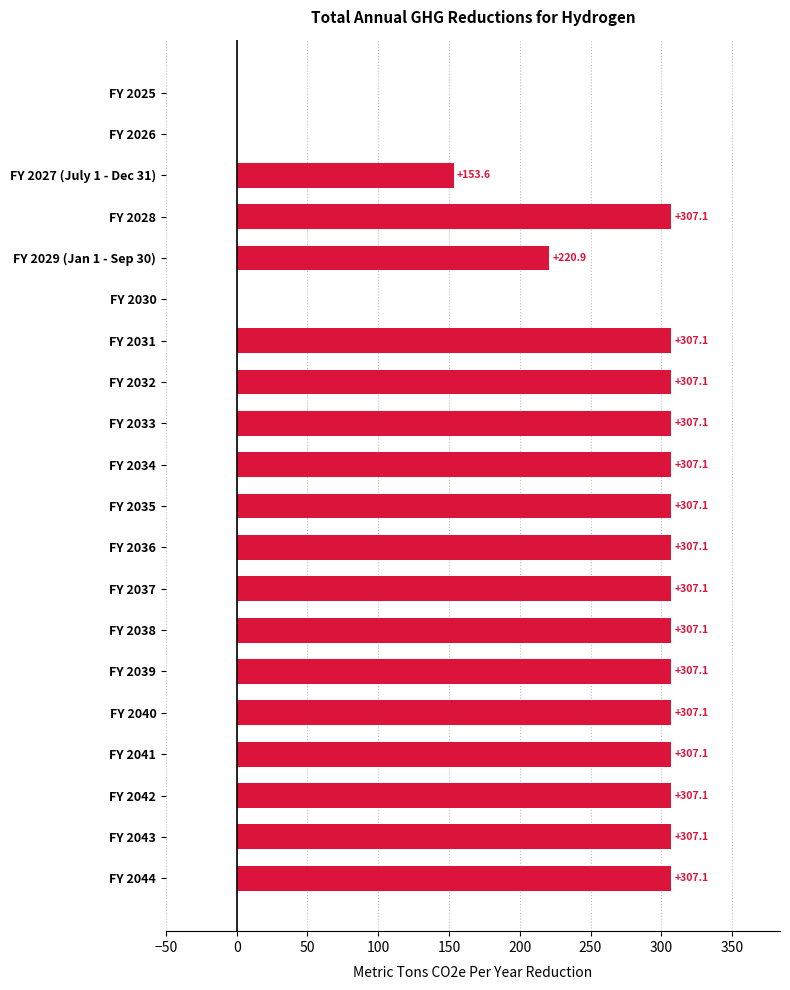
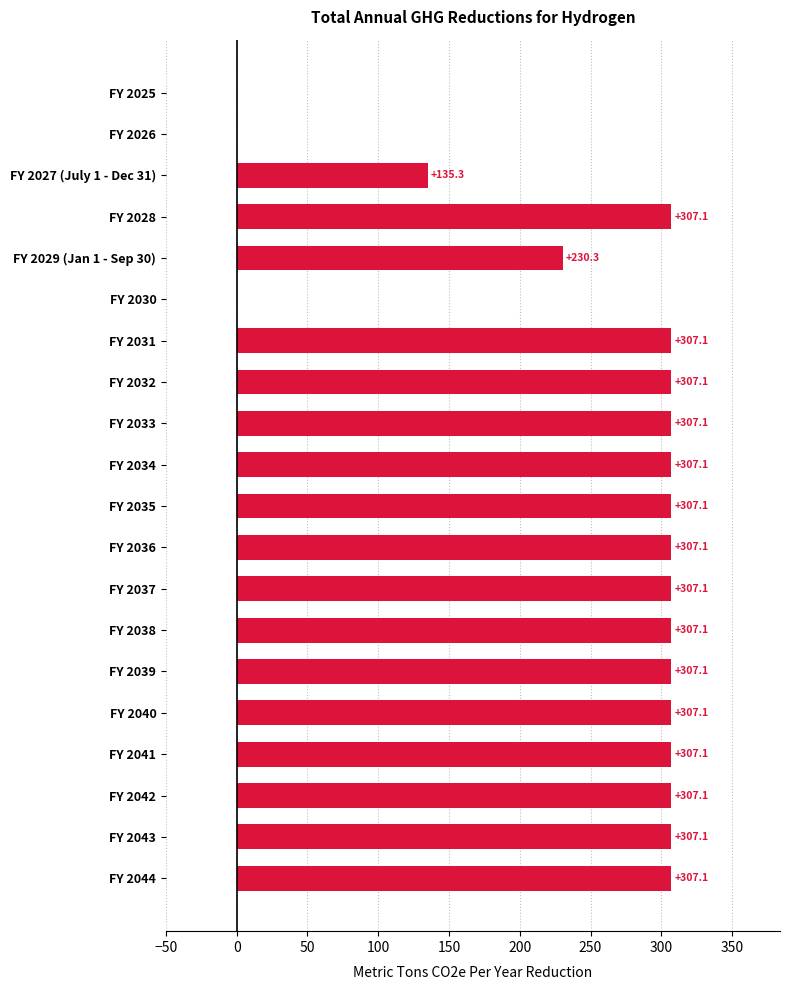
  {
-   "FY 2027 (July 1 - Dec 31)": "+153.6",
+   "FY 2027 (July 1 - Dec 31)": "+135.3",
    "FY 2028": "+307.1",
-   "FY 2029 (Jan 1 - Sep 30)": "+220.9",
+   "FY 2029 (Jan 1 - Sep 30)": "+230.3",
    "FY 2031": "+307.1",
    "FY 2032": "+307.1",
    "FY 2033": "+307.1",
    "FY 2034": "+307.1",
    "FY 2035": "+307.1",
    "FY 2036": "+307.1",
    "FY 2037": "+307.1",
    "FY 2038": "+307.1",
    "FY 2039": "+307.1",
    "FY 2040": "+307.1",
    "FY 2041": "+307.1",
    "FY 2042": "+307.1",
    "FY 2043": "+307.1",
    "FY 2044": "+307.1"
  }
